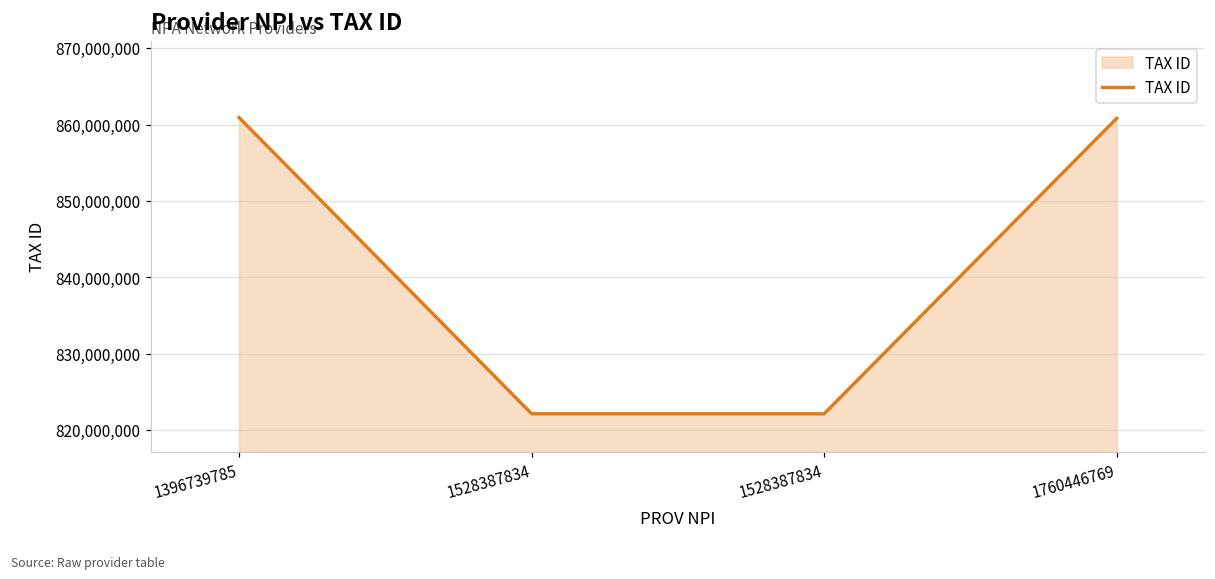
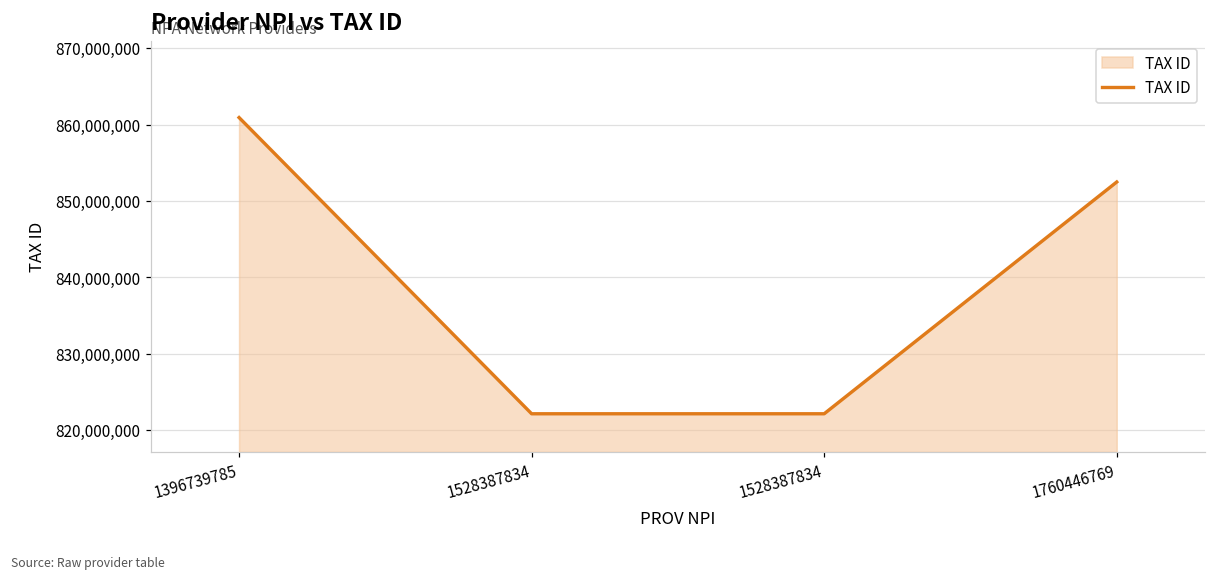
  {
    "1396739785": "861,000,000",
-   "1760446769": "861,000,000"
+   "1760446769": "852,000,000"
  }
